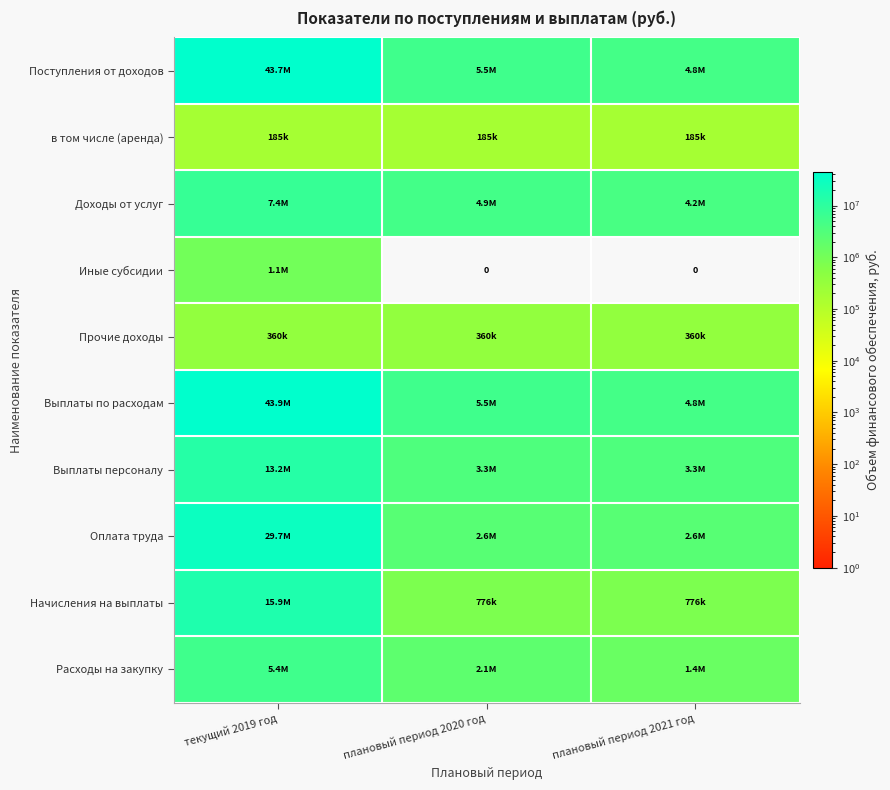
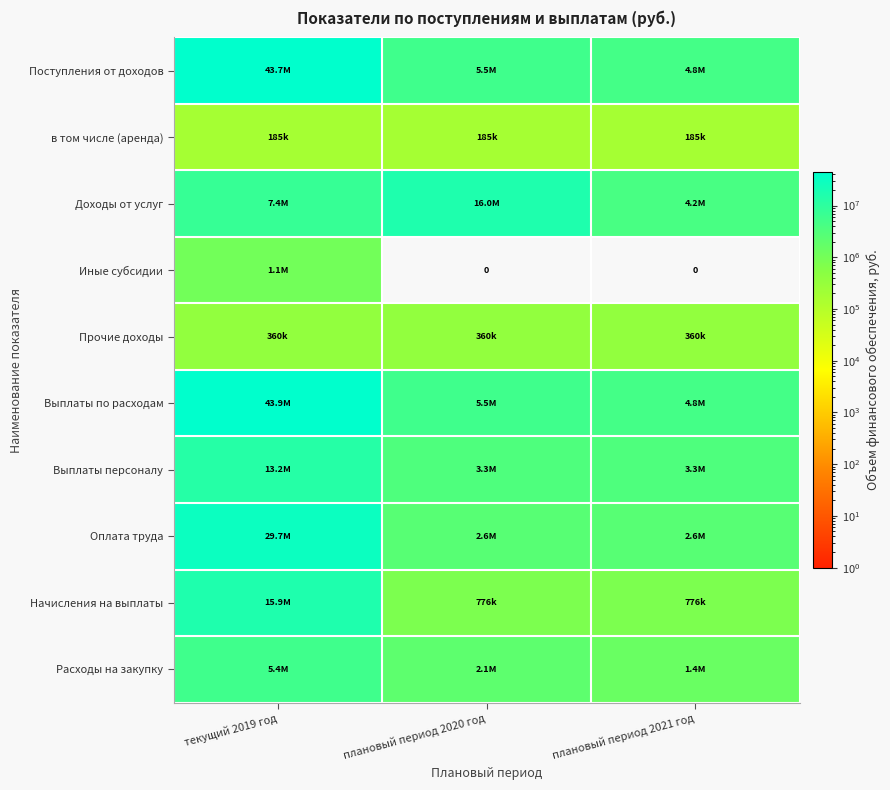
  {
    "Поступления от доходов": {
      "текущий 2019 год": "43.7M",
      "плановый период 2020 год": "5.5M",
      "плановый период 2021 год": "4.8M"
    },
    "в том числе (аренда)": {
      "текущий 2019 год": "185k",
      "плановый период 2020 год": "185k",
      "плановый период 2021 год": "185k"
    },
    "Доходы от услуг": {
      "текущий 2019 год": "7.4M",
-     "плановый период 2020 год": "4.9M",
+     "плановый период 2020 год": "16.0M",
      "плановый период 2021 год": "4.2M"
    },
    "Иные субсидии": {
      "текущий 2019 год": "1.1M",
      "плановый период 2020 год": "0",
      "плановый период 2021 год": "0"
    },
    "Прочие доходы": {
      "текущий 2019 год": "360k",
      "плановый период 2020 год": "360k",
      "плановый период 2021 год": "360k"
    },
    "Выплаты по расходам": {
      "текущий 2019 год": "43.9M",
      "плановый период 2020 год": "5.5M",
      "плановый период 2021 год": "4.8M"
    },
    "Выплаты персоналу": {
      "текущий 2019 год": "13.2M",
      "плановый период 2020 год": "3.3M",
      "плановый период 2021 год": "3.3M"
    },
    "Оплата труда": {
      "текущий 2019 год": "29.7M",
      "плановый период 2020 год": "2.6M",
      "плановый период 2021 год": "2.6M"
    },
    "Начисления на выплаты": {
      "текущий 2019 год": "15.9M",
      "плановый период 2020 год": "776k",
      "плановый период 2021 год": "776k"
    },
    "Расходы на закупку": {
      "текущий 2019 год": "5.4M",
      "плановый период 2020 год": "2.1M",
      "плановый период 2021 год": "1.4M"
    }
  }
